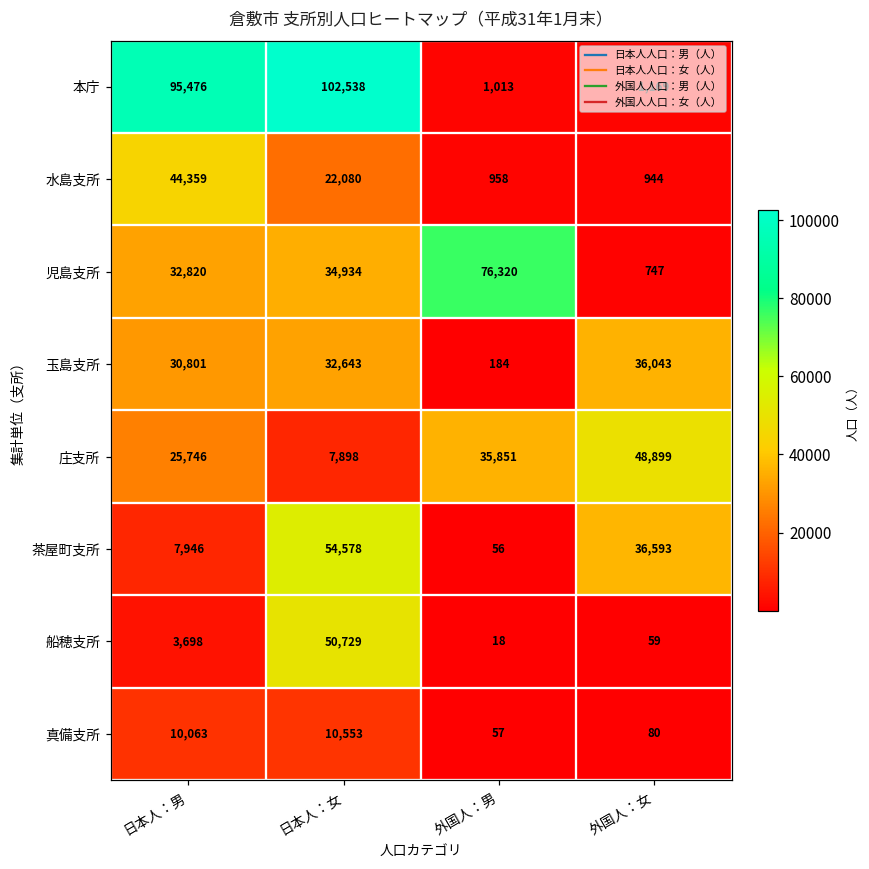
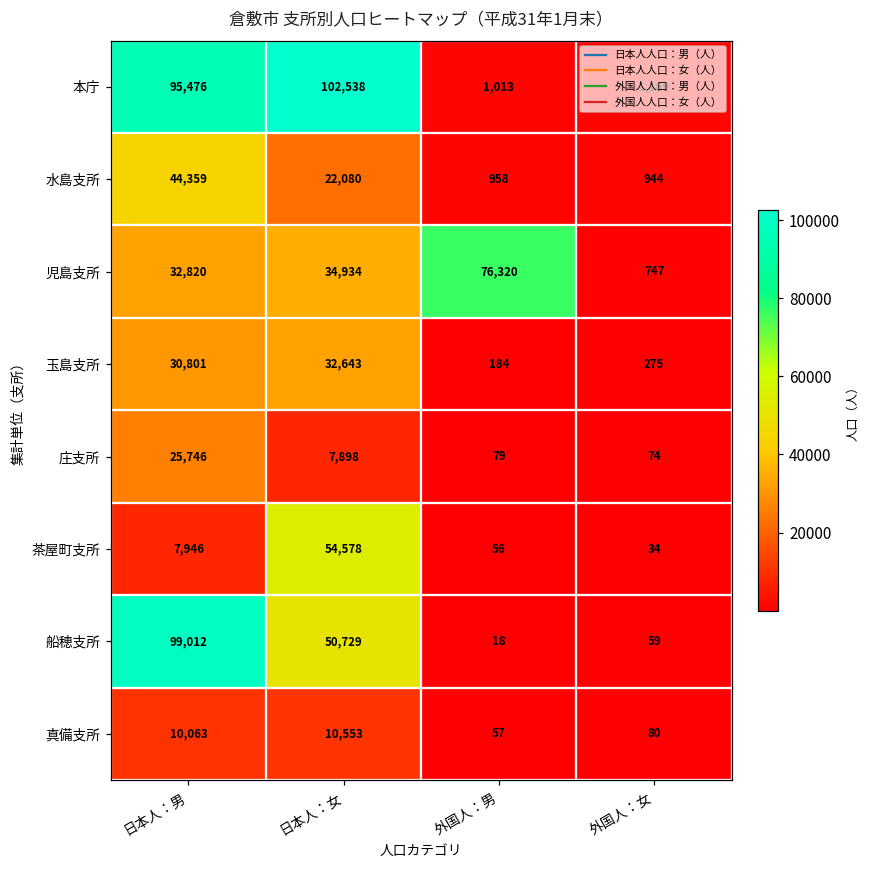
  {
    "本庁": {
      "日本人：男": "95,476",
      "日本人：女": "102,538",
      "外国人：男": "1,013"
    },
    "水島支所": {
      "日本人：男": "44,359",
      "日本人：女": "22,080",
      "外国人：男": "958",
      "外国人：女": "944"
    },
    "児島支所": {
      "日本人：男": "32,820",
      "日本人：女": "34,934",
      "外国人：男": "76,320",
      "外国人：女": "747"
    },
    "玉島支所": {
      "日本人：男": "30,801",
      "日本人：女": "32,643",
      "外国人：男": "184",
-     "外国人：女": "36,043"
+     "外国人：女": "275"
    },
    "庄支所": {
      "日本人：男": "25,746",
      "日本人：女": "7,898",
-     "外国人：男": "35,851",
-     "外国人：女": "48,899"
+     "外国人：男": "79",
+     "外国人：女": "74"
    },
    "茶屋町支所": {
      "日本人：男": "7,946",
      "日本人：女": "54,578",
      "外国人：男": "56",
-     "外国人：女": "36,593"
+     "外国人：女": "34"
    },
    "船穂支所": {
-     "日本人：男": "3,698",
+     "日本人：男": "99,012",
      "日本人：女": "50,729",
      "外国人：男": "18",
      "外国人：女": "59"
    },
    "真備支所": {
      "日本人：男": "10,063",
      "日本人：女": "10,553",
      "外国人：男": "57",
      "外国人：女": "80"
    }
  }
